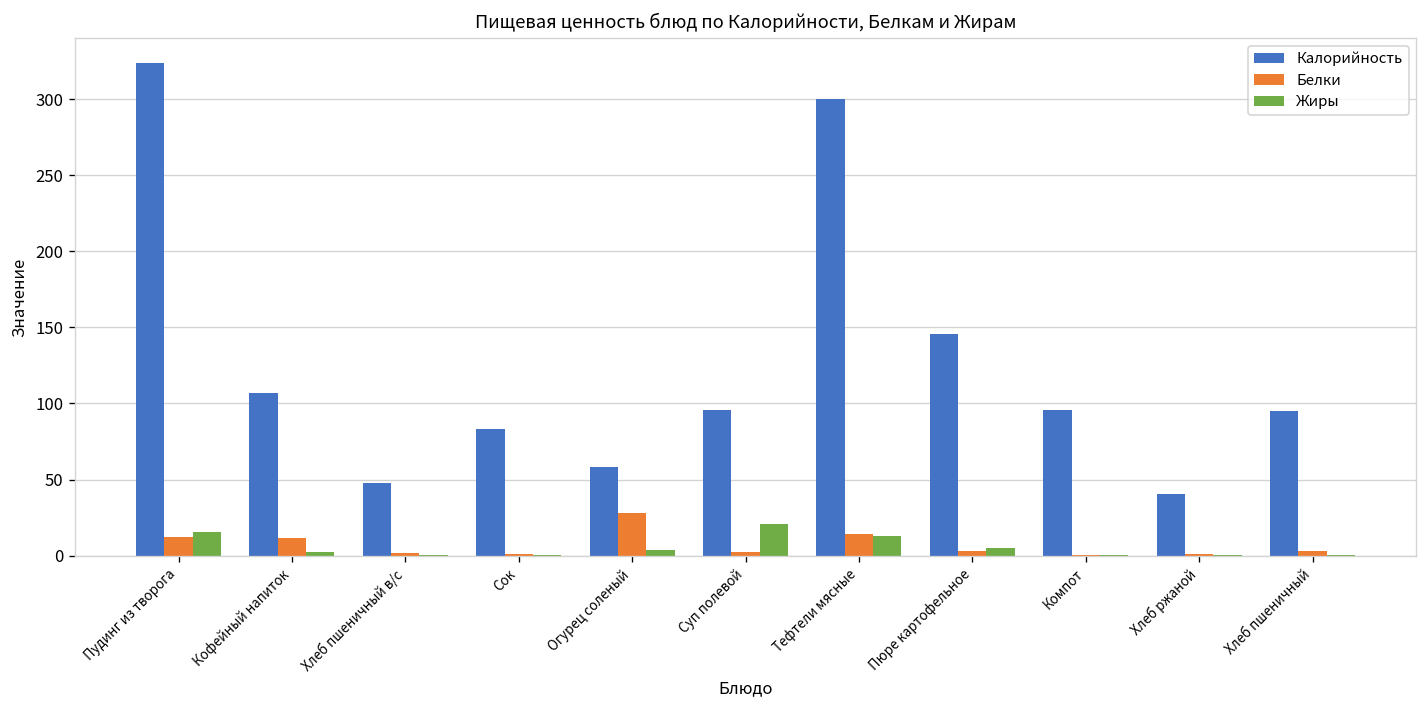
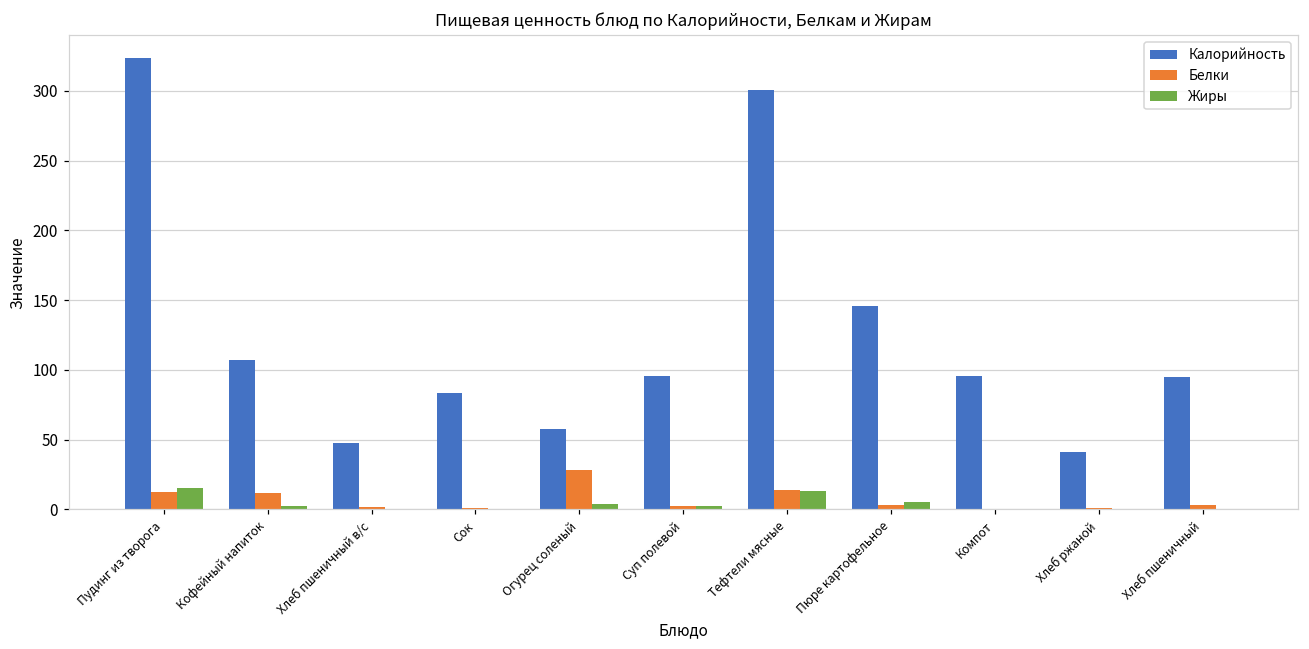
  {
    "Калорийность": {
      "Пудинг из творога": 324,
      "Кофейный напиток": 107,
      "Хлеб пшеничный в/с": 47,
      "Сок": 83,
      "Огурец соленый": 58,
      "Суп полевой": 96,
      "Тефтели мясные": 300,
      "Пюре картофельное": 146,
      "Компот": 96,
      "Хлеб ржаной": 41,
      "Хлеб пшеничный": 95
    },
    "Белки": {
      "Пудинг из творога": 12,
      "Кофейный напиток": 11,
      "Огурец соленый": 28,
      "Суп полевой": 2,
      "Тефтели мясные": 14,
      "Пюре картофельное": 3,
      "Хлеб пшеничный": 3
    },
    "Жиры": {
      "Пудинг из творога": 15,
      "Кофейный напиток": 2,
      "Огурец соленый": 4,
-     "Суп полевой": 21,
+     "Суп полевой": 2,
      "Тефтели мясные": 13,
      "Пюре картофельное": 5
    }
  }
